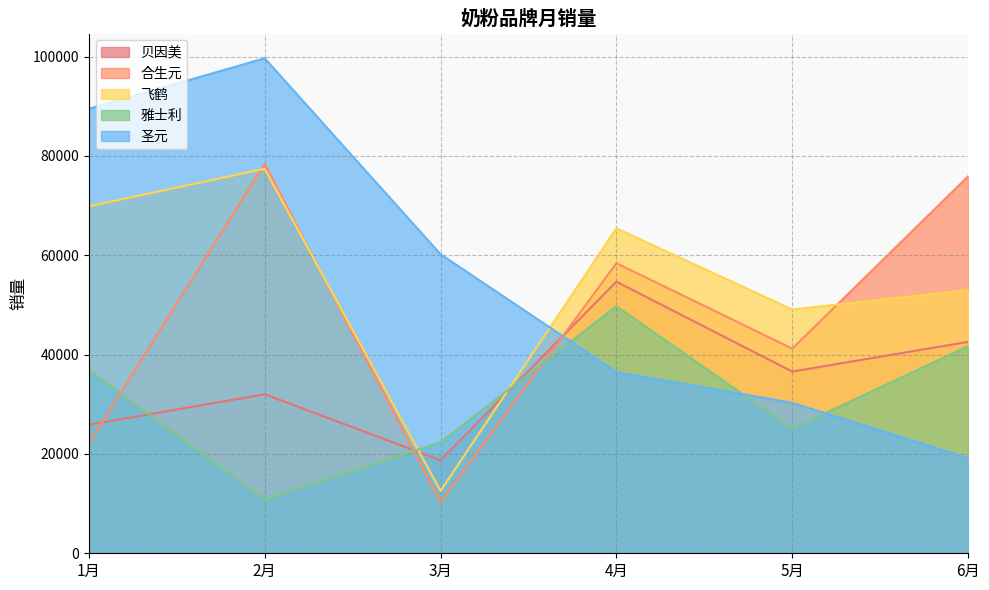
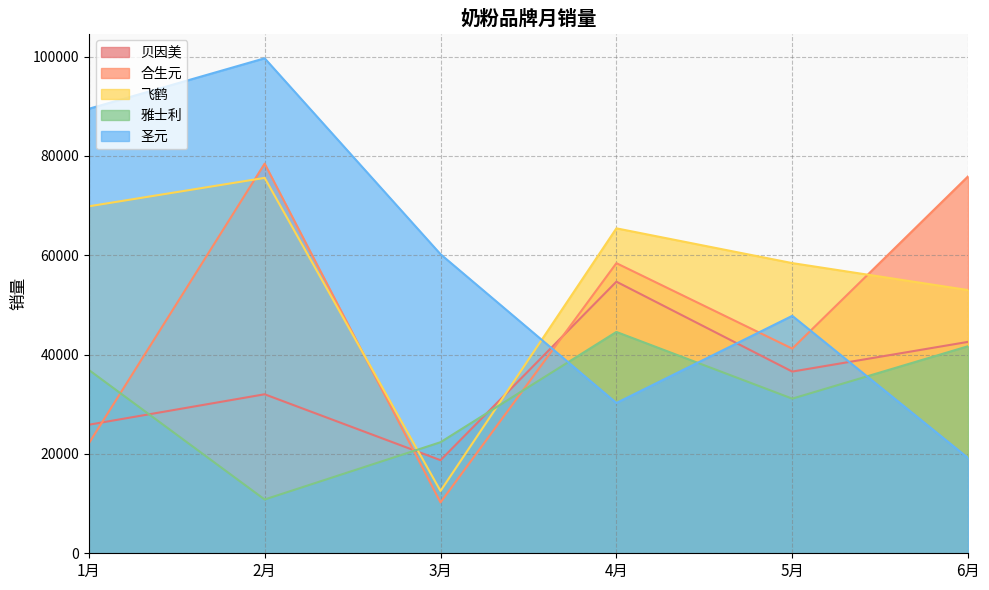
  {
    "飞鹤": {
      "1月": 70000,
-     "2月": 77000,
+     "2月": 76000,
      "3月": 13000,
      "4月": 65000,
-     "5月": 49000,
+     "5月": 58000,
      "6月": 53000
    },
    "雅士利": {
      "1月": 37000,
      "2月": 11000,
      "3月": 22000,
-     "4月": 50000,
-     "5月": 25000,
+     "4月": 45000,
+     "5月": 31000,
      "6月": 42000
    },
    "圣元": {
      "1月": 89000,
      "2月": 100000,
      "3月": 60000,
-     "4月": 36000,
-     "5月": 30000,
+     "4月": 30000,
+     "5月": 48000,
      "6月": 19000
    }
  }
